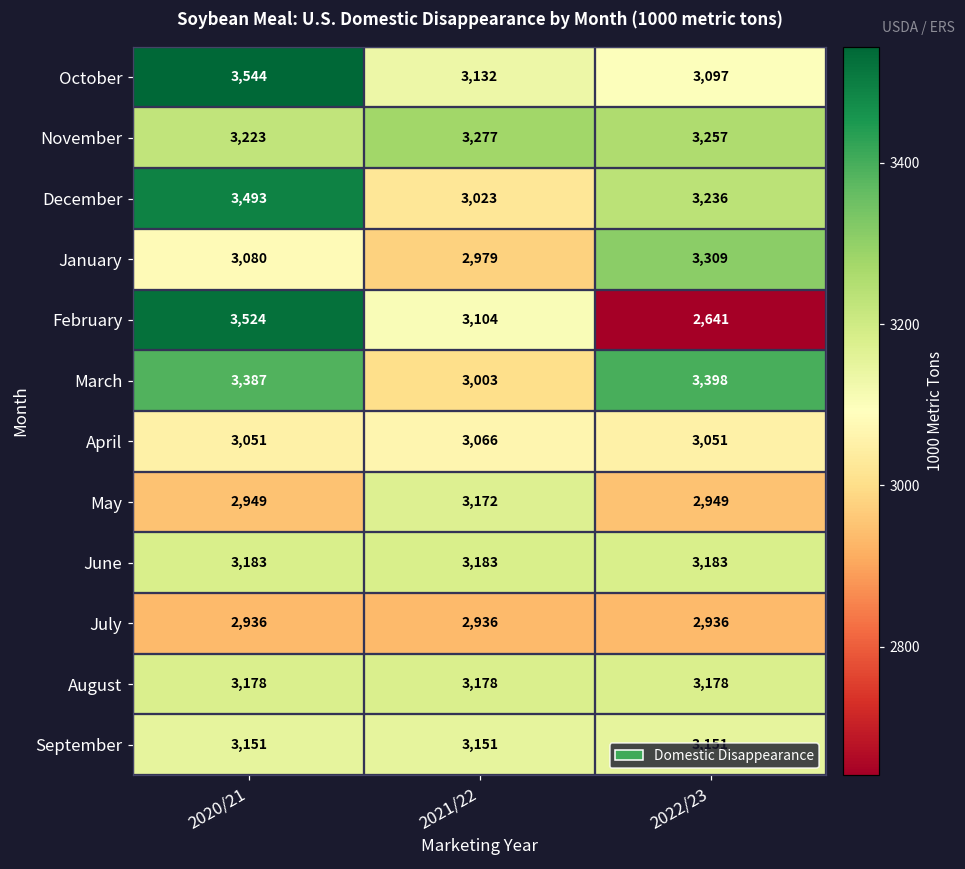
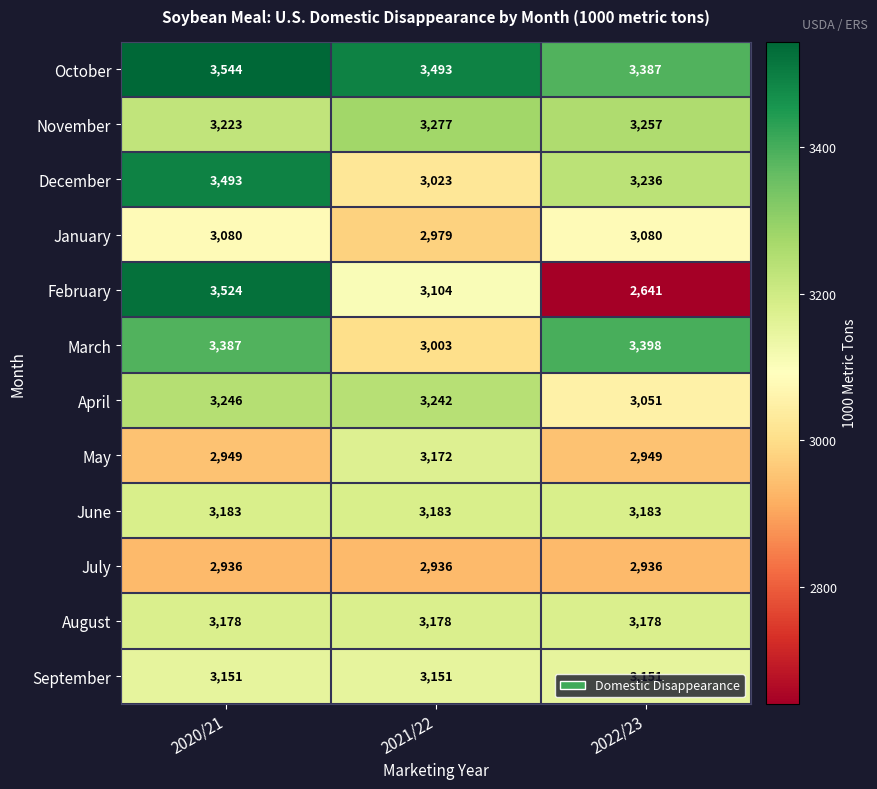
  {
    "October": {
      "2020/21": "3,544",
-     "2021/22": "3,132",
-     "2022/23": "3,097"
+     "2021/22": "3,493",
+     "2022/23": "3,387"
    },
    "November": {
      "2020/21": "3,223",
      "2021/22": "3,277",
      "2022/23": "3,257"
    },
    "December": {
      "2020/21": "3,493",
      "2021/22": "3,023",
      "2022/23": "3,236"
    },
    "January": {
      "2020/21": "3,080",
      "2021/22": "2,979",
-     "2022/23": "3,309"
+     "2022/23": "3,080"
    },
    "February": {
      "2020/21": "3,524",
      "2021/22": "3,104",
      "2022/23": "2,641"
    },
    "March": {
      "2020/21": "3,387",
      "2021/22": "3,003",
      "2022/23": "3,398"
    },
    "April": {
-     "2020/21": "3,051",
-     "2021/22": "3,066",
+     "2020/21": "3,246",
+     "2021/22": "3,242",
      "2022/23": "3,051"
    },
    "May": {
      "2020/21": "2,949",
      "2021/22": "3,172",
      "2022/23": "2,949"
    },
    "June": {
      "2020/21": "3,183",
      "2021/22": "3,183",
      "2022/23": "3,183"
    },
    "July": {
      "2020/21": "2,936",
      "2021/22": "2,936",
      "2022/23": "2,936"
    },
    "August": {
      "2020/21": "3,178",
      "2021/22": "3,178",
      "2022/23": "3,178"
    },
    "September": {
      "2020/21": "3,151",
      "2021/22": "3,151"
    }
  }
